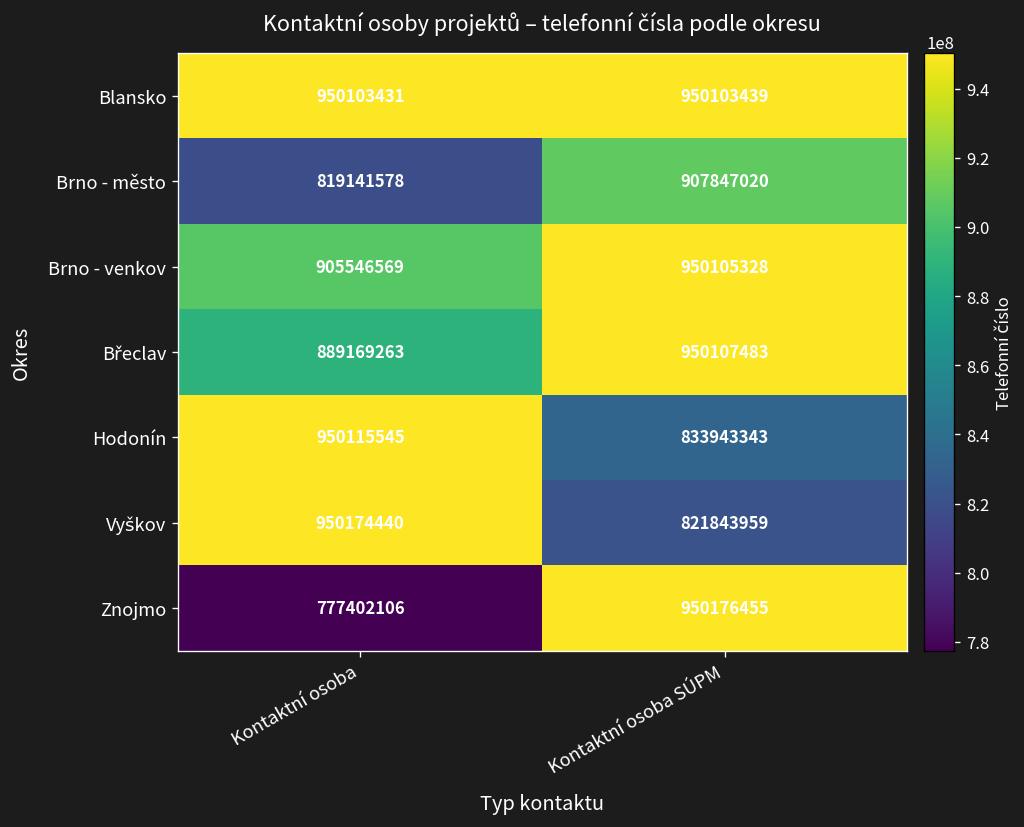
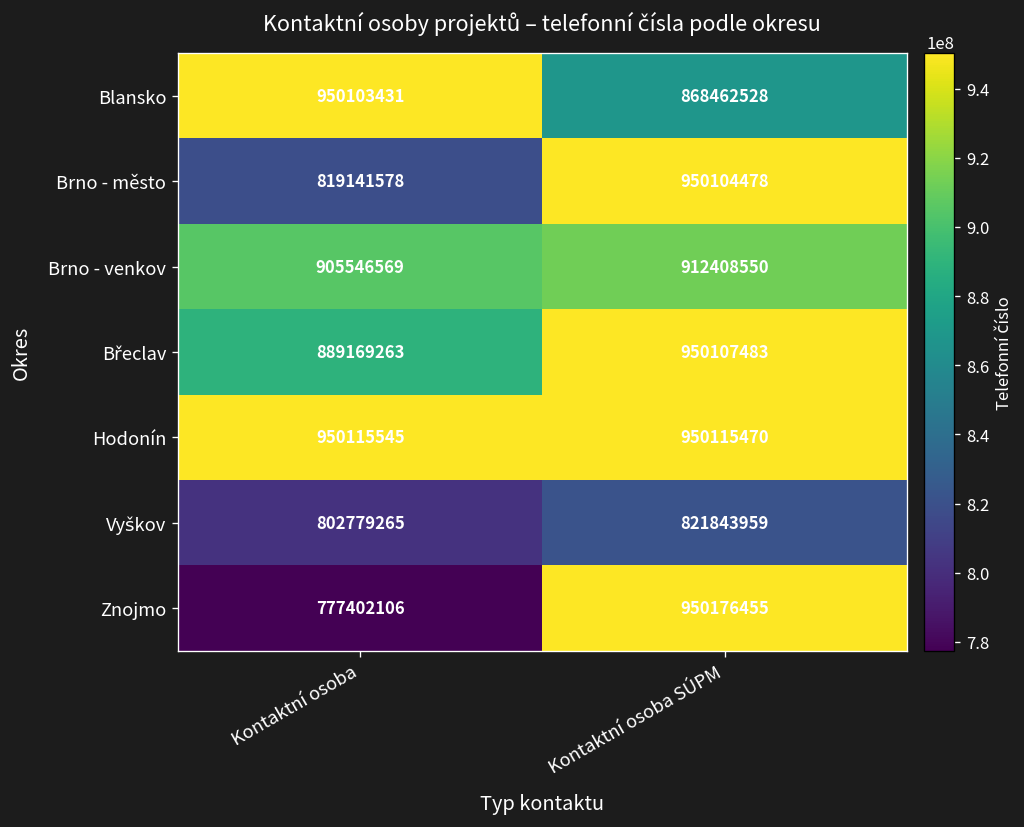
  {
    "Blansko": {
      "Kontaktní osoba": 950103431,
-     "Kontaktní osoba SÚPM": 950103439
+     "Kontaktní osoba SÚPM": 868462528
    },
    "Brno - město": {
      "Kontaktní osoba": 819141578,
-     "Kontaktní osoba SÚPM": 907847020
+     "Kontaktní osoba SÚPM": 950104478
    },
    "Brno - venkov": {
      "Kontaktní osoba": 905546569,
-     "Kontaktní osoba SÚPM": 950105328
+     "Kontaktní osoba SÚPM": 912408550
    },
    "Břeclav": {
      "Kontaktní osoba": 889169263,
      "Kontaktní osoba SÚPM": 950107483
    },
    "Hodonín": {
      "Kontaktní osoba": 950115545,
-     "Kontaktní osoba SÚPM": 833943343
+     "Kontaktní osoba SÚPM": 950115470
    },
    "Vyškov": {
-     "Kontaktní osoba": 950174440,
+     "Kontaktní osoba": 802779265,
      "Kontaktní osoba SÚPM": 821843959
    },
    "Znojmo": {
      "Kontaktní osoba": 777402106,
      "Kontaktní osoba SÚPM": 950176455
    }
  }
